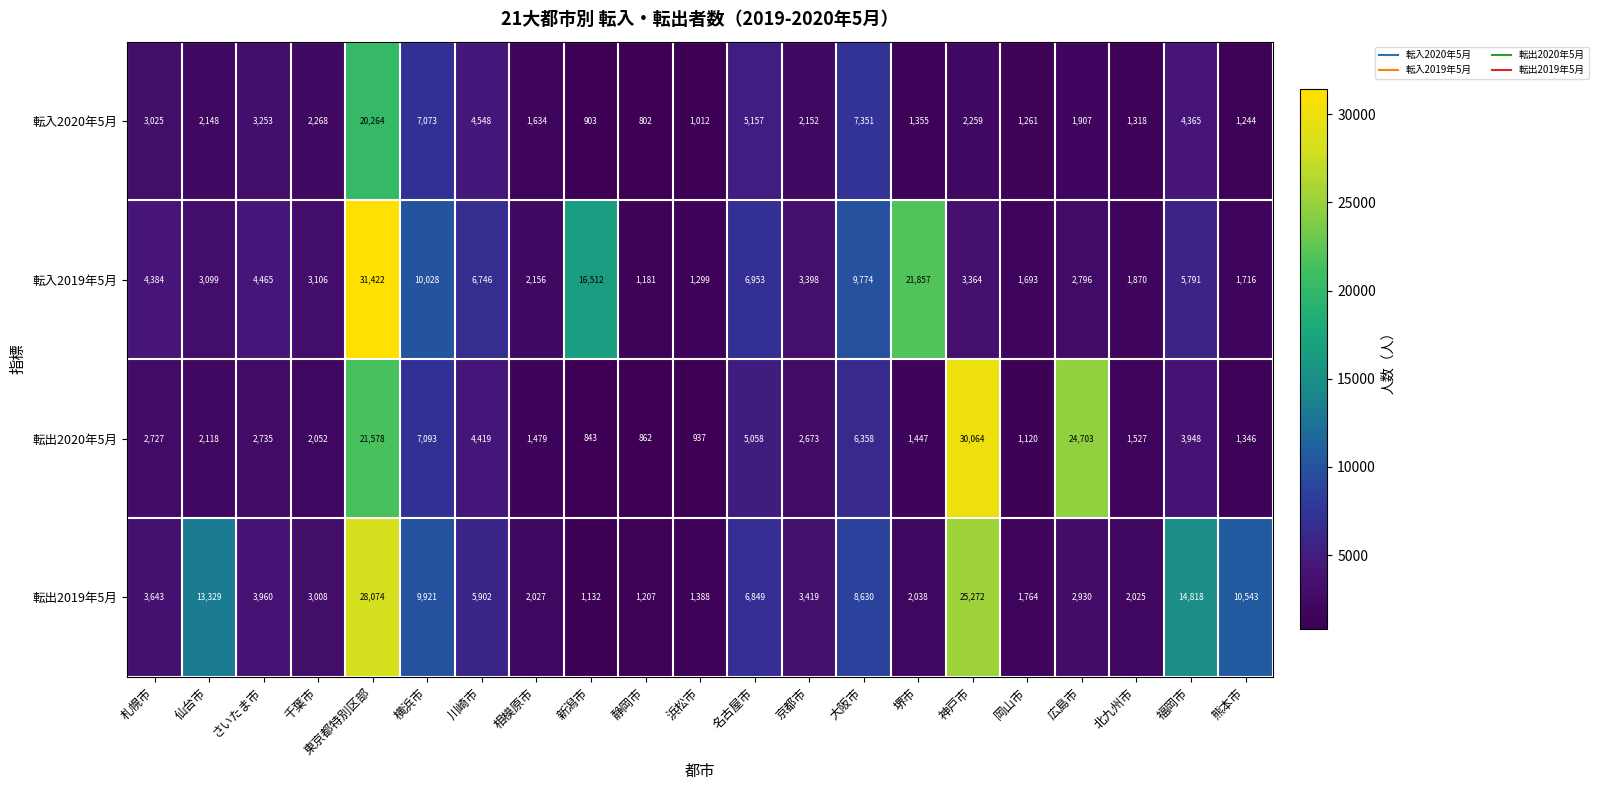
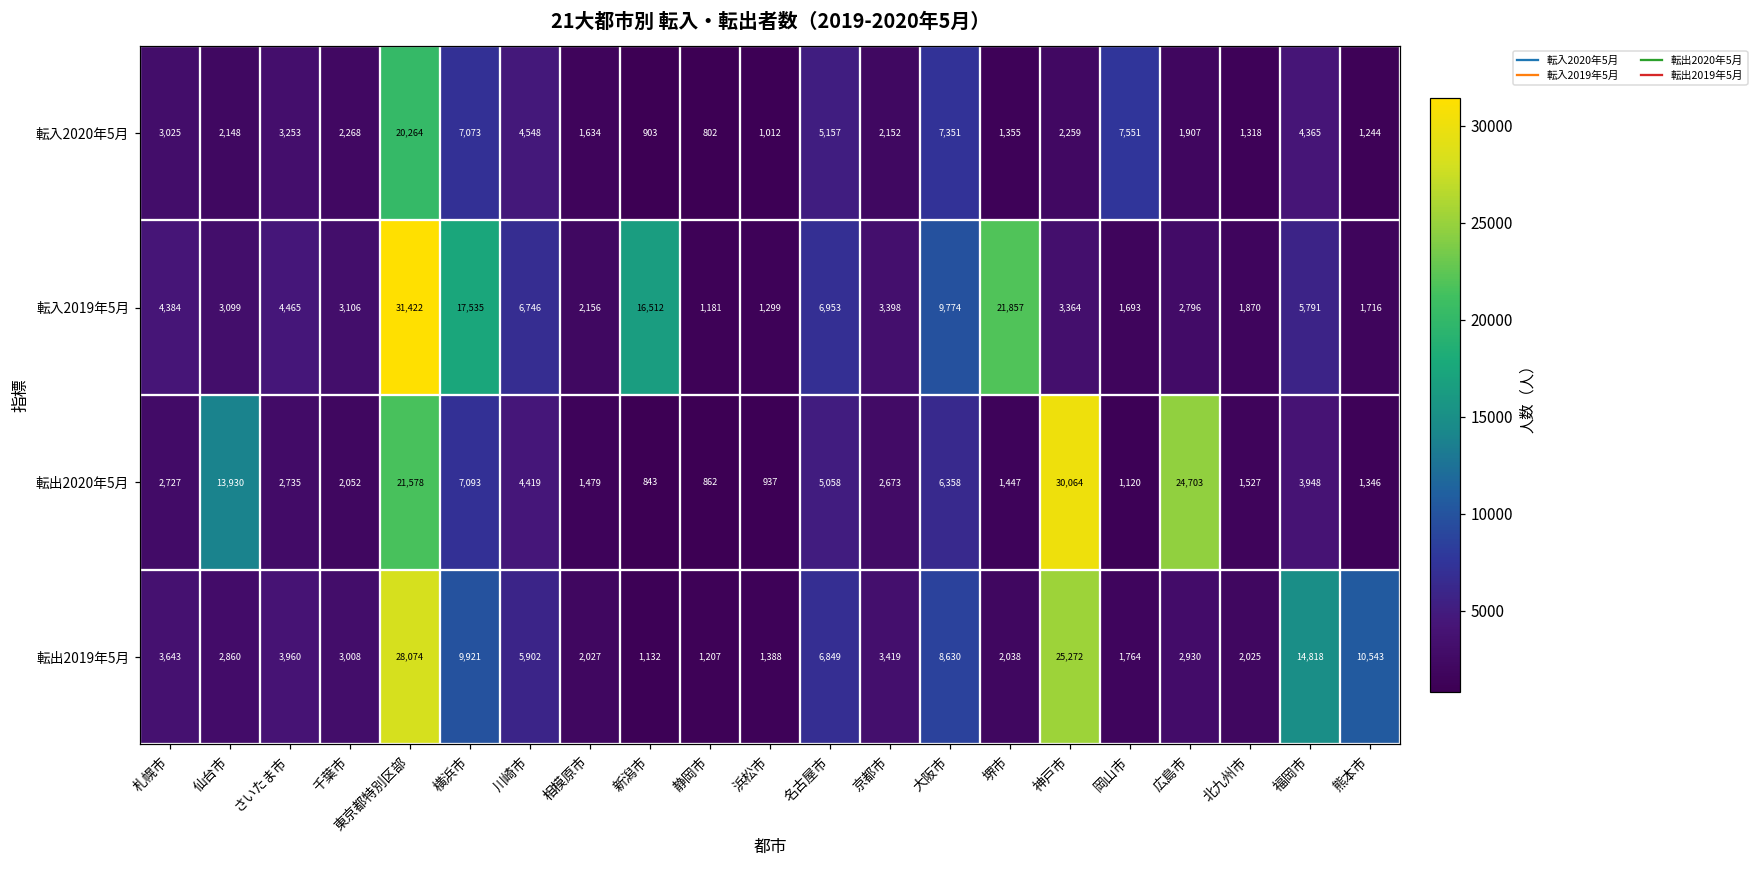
  {
    "転入2020年5月": {
      "札幌市": "3,025",
      "仙台市": "2,148",
      "さいたま市": "3,253",
      "千葉市": "2,268",
      "東京都特別区部": "20,264",
      "横浜市": "7,073",
      "川崎市": "4,548",
      "相模原市": "1,634",
      "新潟市": "903",
      "静岡市": "802",
      "浜松市": "1,012",
      "名古屋市": "5,157",
      "京都市": "2,152",
      "大阪市": "7,351",
      "堺市": "1,355",
      "神戸市": "2,259",
-     "岡山市": "1,261",
+     "岡山市": "7,551",
      "広島市": "1,907",
      "北九州市": "1,318",
      "福岡市": "4,365",
      "熊本市": "1,244"
    },
    "転入2019年5月": {
      "札幌市": "4,384",
      "仙台市": "3,099",
      "さいたま市": "4,465",
      "千葉市": "3,106",
      "東京都特別区部": "31,422",
-     "横浜市": "10,028",
+     "横浜市": "17,535",
      "川崎市": "6,746",
      "相模原市": "2,156",
      "新潟市": "16,512",
      "静岡市": "1,181",
      "浜松市": "1,299",
      "名古屋市": "6,953",
      "京都市": "3,398",
      "大阪市": "9,774",
      "堺市": "21,857",
      "神戸市": "3,364",
      "岡山市": "1,693",
      "広島市": "2,796",
      "北九州市": "1,870",
      "福岡市": "5,791",
      "熊本市": "1,716"
    },
    "転出2020年5月": {
      "札幌市": "2,727",
-     "仙台市": "2,118",
+     "仙台市": "13,930",
      "さいたま市": "2,735",
      "千葉市": "2,052",
      "東京都特別区部": "21,578",
      "横浜市": "7,093",
      "川崎市": "4,419",
      "相模原市": "1,479",
      "新潟市": "843",
      "静岡市": "862",
      "浜松市": "937",
      "名古屋市": "5,058",
      "京都市": "2,673",
      "大阪市": "6,358",
      "堺市": "1,447",
      "神戸市": "30,064",
      "岡山市": "1,120",
      "広島市": "24,703",
      "北九州市": "1,527",
      "福岡市": "3,948",
      "熊本市": "1,346"
    },
    "転出2019年5月": {
      "札幌市": "3,643",
-     "仙台市": "13,329",
+     "仙台市": "2,860",
      "さいたま市": "3,960",
      "千葉市": "3,008",
      "東京都特別区部": "28,074",
      "横浜市": "9,921",
      "川崎市": "5,902",
      "相模原市": "2,027",
      "新潟市": "1,132",
      "静岡市": "1,207",
      "浜松市": "1,388",
      "名古屋市": "6,849",
      "京都市": "3,419",
      "大阪市": "8,630",
      "堺市": "2,038",
      "神戸市": "25,272",
      "岡山市": "1,764",
      "広島市": "2,930",
      "北九州市": "2,025",
      "福岡市": "14,818",
      "熊本市": "10,543"
    }
  }
